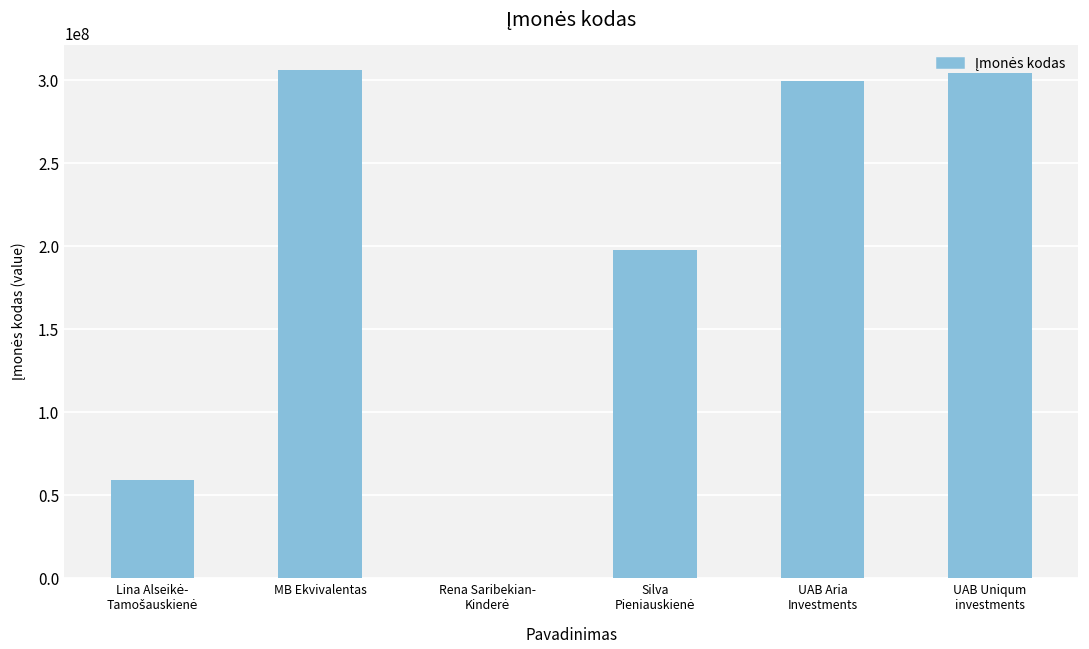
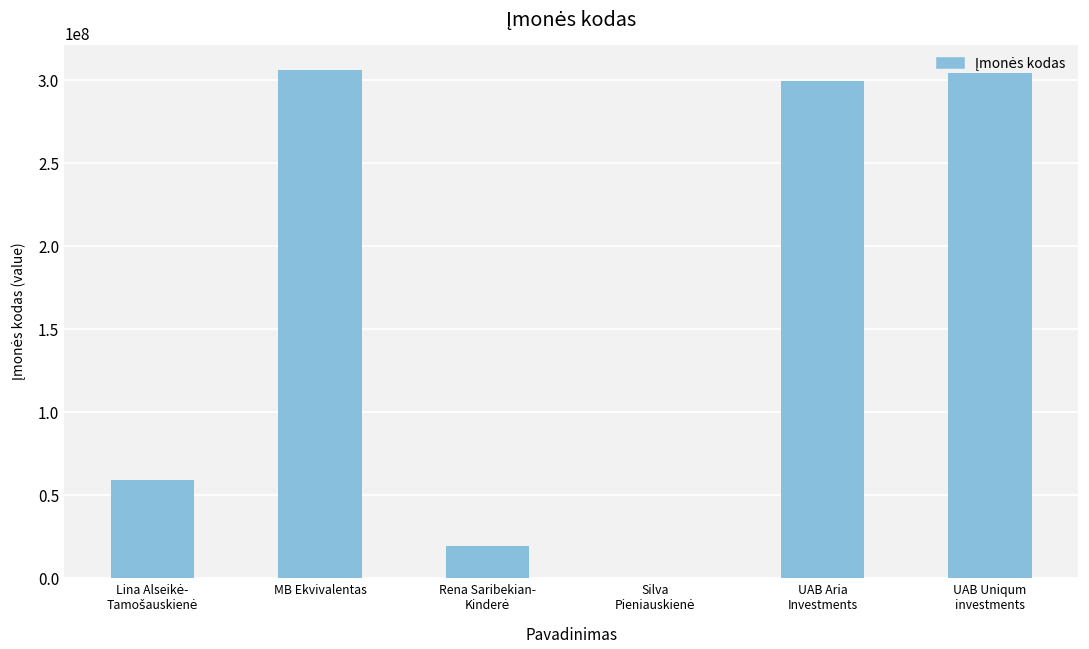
  {
    "Lina Alseikė- Tamošauskienė": 59000000,
    "MB Ekvivalentas": 306000000,
-   "Rena Saribekian- Kinderė": 0,
-   "Silva Pieniauskienė": 198000000,
+   "Rena Saribekian- Kinderė": 19000000,
+   "Silva Pieniauskienė": 0,
    "UAB Aria Investments": 299000000,
    "UAB Uniqum investments": 305000000
  }
